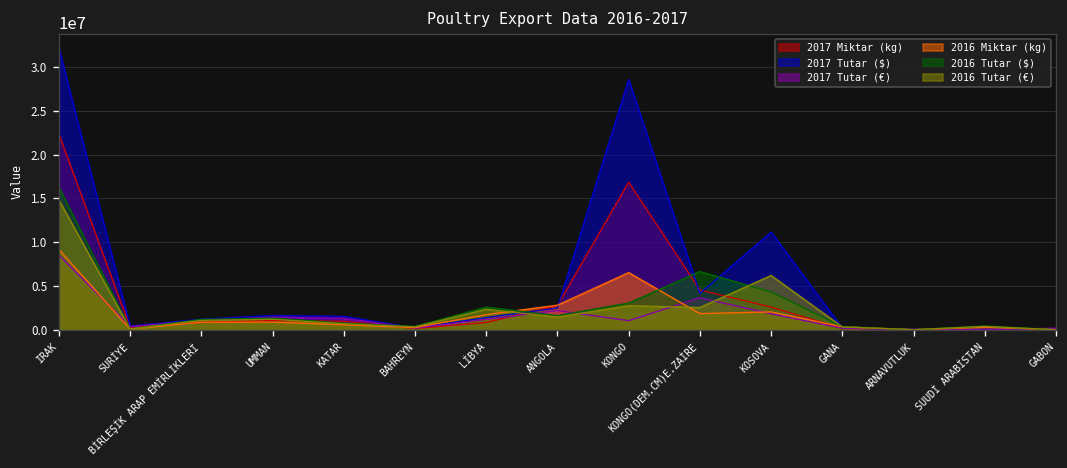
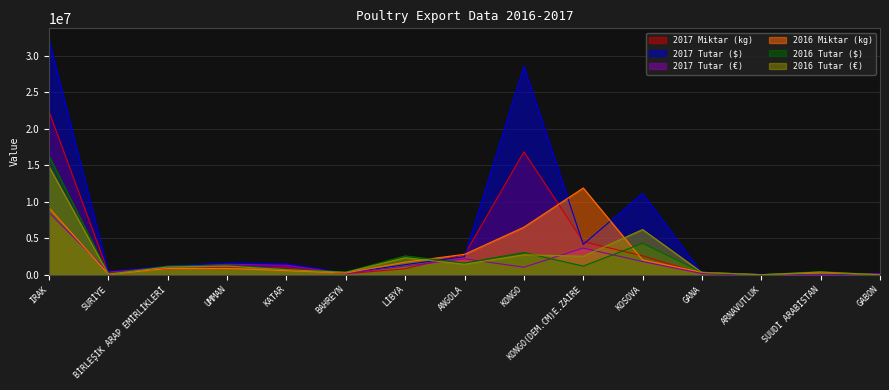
  {
    "2017 Miktar (kg)": {
      "IRAK": 22000000,
      "LİBYA": 1000000,
      "KONGO": 17000000,
      "KONGO(DEM.CM)E.ZAİRE": 5000000,
      "KOSOVA": 3000000
    },
    "2017 Tutar ($)": {
      "IRAK": 32000000,
      "KONGO": 29000000,
      "KONGO(DEM.CM)E.ZAİRE": 4000000,
      "KOSOVA": 11000000
    },
    "2017 Tutar (€)": {
      "IRAK": 9000000,
      "KONGO": 1000000,
      "KONGO(DEM.CM)E.ZAİRE": 4000000
    },
    "2016 Miktar (kg)": {
      "IRAK": 9000000,
      "LİBYA": 2000000,
      "KONGO": 7000000,
-     "KONGO(DEM.CM)E.ZAİRE": 2000000
+     "KONGO(DEM.CM)E.ZAİRE": 12000000
    },
    "2016 Tutar ($)": {
      "IRAK": 16000000,
-     "KONGO(DEM.CM)E.ZAİRE": 7000000,
+     "KONGO(DEM.CM)E.ZAİRE": 1000000,
      "KOSOVA": 4000000
    },
    "2016 Tutar (€)": {
      "IRAK": 15000000,
      "KONGO(DEM.CM)E.ZAİRE": 3000000,
      "KOSOVA": 6000000
    }
  }
